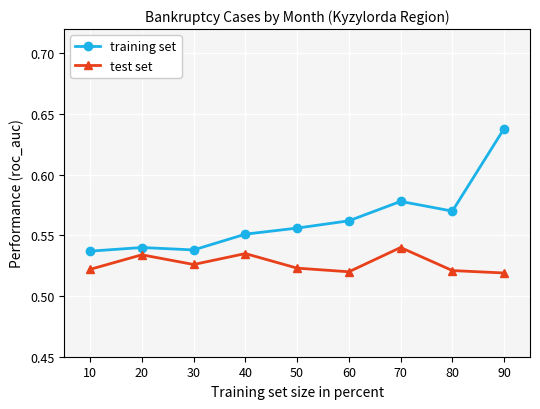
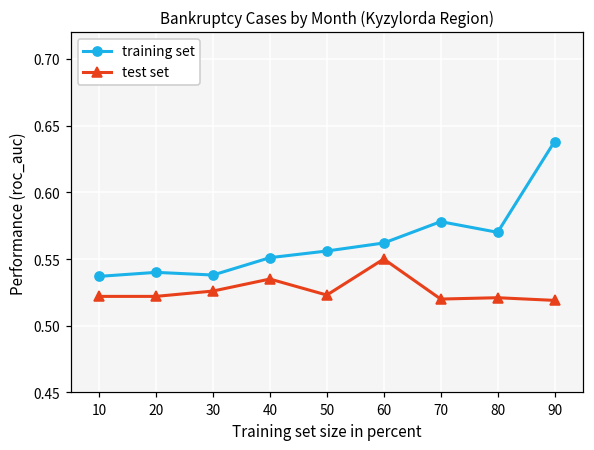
  {
    "training set": {
      "10": 0.537,
      "20": 0.540,
      "30": 0.538,
      "40": 0.551,
      "50": 0.556,
      "60": 0.562,
      "70": 0.578,
      "80": 0.570,
      "90": 0.638
    },
    "test set": {
      "10": 0.522,
-     "20": 0.534,
+     "20": 0.522,
      "30": 0.526,
      "40": 0.535,
      "50": 0.523,
-     "60": 0.52,
-     "70": 0.54,
+     "60": 0.55,
+     "70": 0.52,
      "80": 0.521,
      "90": 0.519
    }
  }
